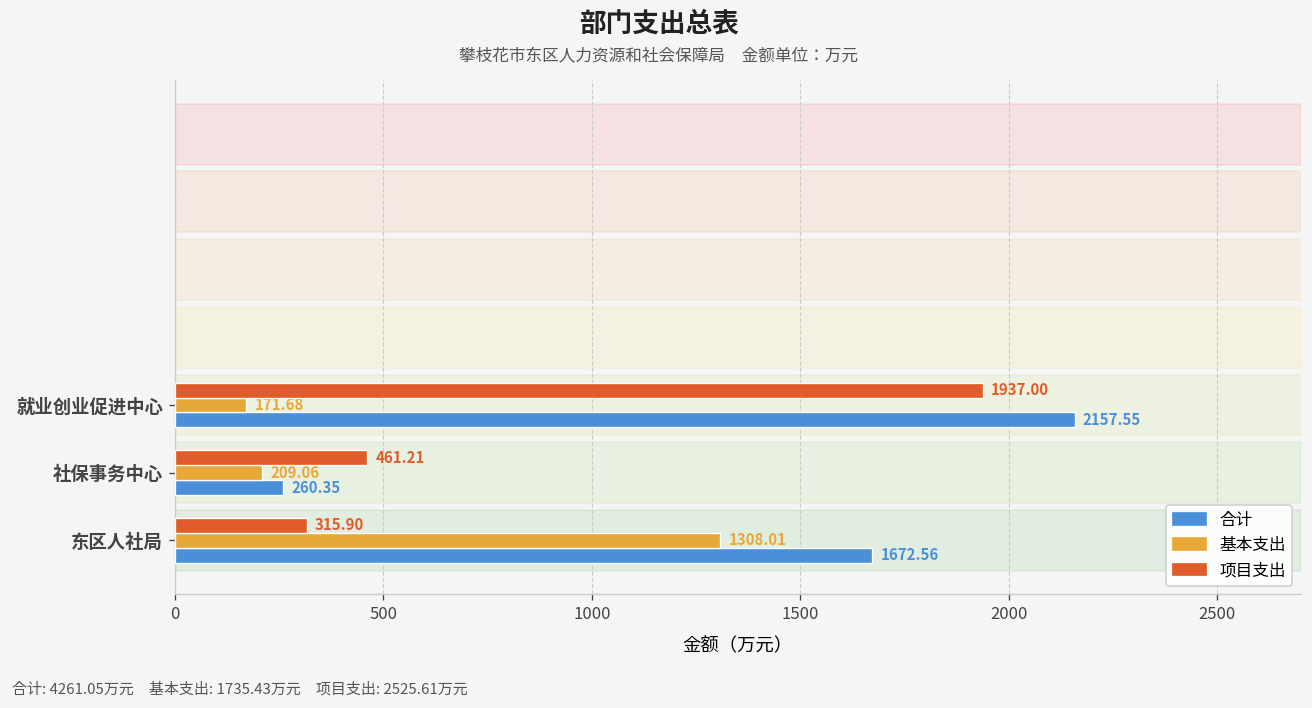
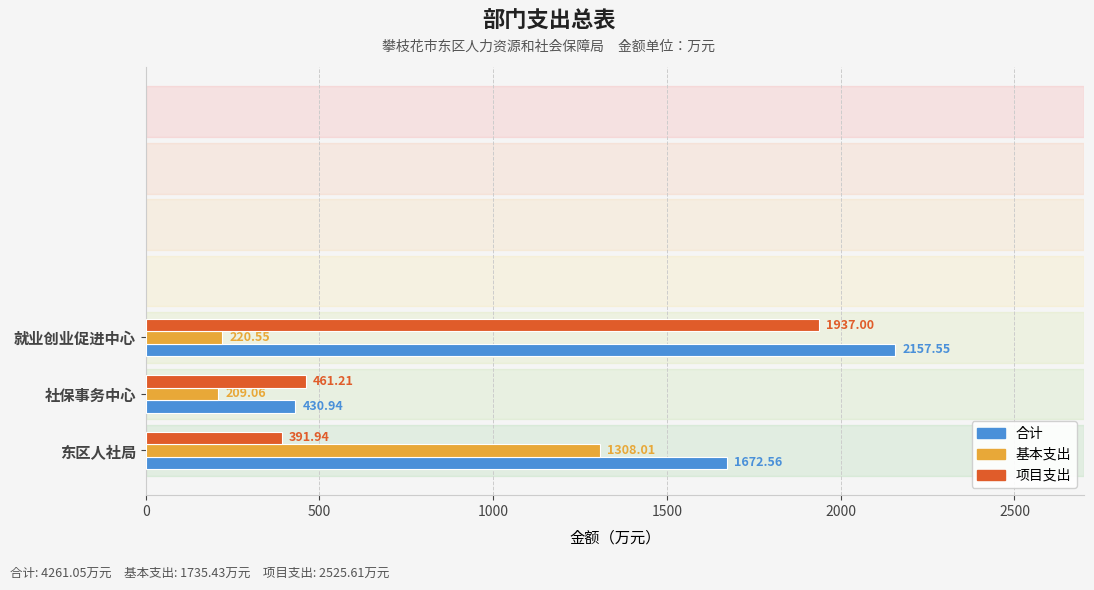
  {
    "合计": {
      "就业创业促进中心": 2157.55,
-     "社保事务中心": 260.35,
+     "社保事务中心": 430.94,
      "东区人社局": 1672.56
    },
    "基本支出": {
-     "就业创业促进中心": 171.68,
+     "就业创业促进中心": 220.55,
      "社保事务中心": 209.06,
      "东区人社局": 1308.01
    },
    "项目支出": {
      "就业创业促进中心": 1937.00,
      "社保事务中心": 461.21,
-     "东区人社局": 315.90
+     "东区人社局": 391.94
    }
  }
